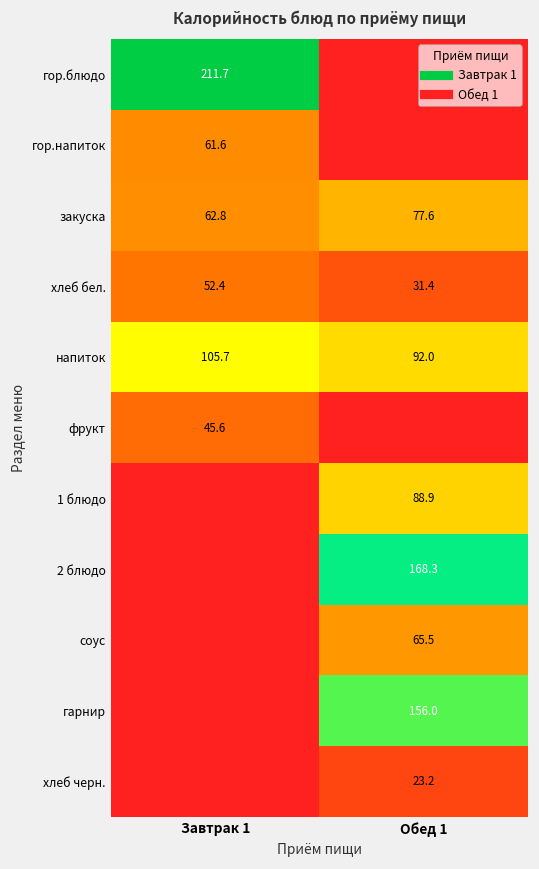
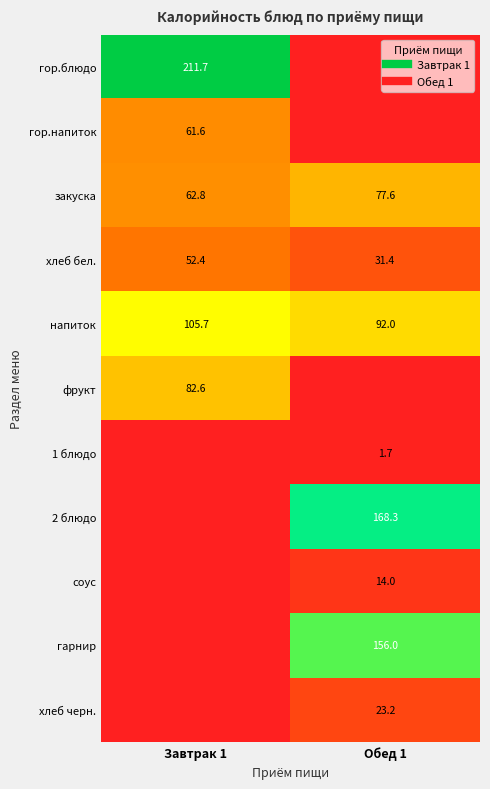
  {
    "гор.блюдо": {
      "Завтрак 1": 211.7
    },
    "гор.напиток": {
      "Завтрак 1": 61.6
    },
    "закуска": {
      "Завтрак 1": 62.8,
      "Обед 1": 77.6
    },
    "хлеб бел.": {
      "Завтрак 1": 52.4,
      "Обед 1": 31.4
    },
    "напиток": {
      "Завтрак 1": 105.7,
      "Обед 1": 92.0
    },
    "фрукт": {
-     "Завтрак 1": 45.6
+     "Завтрак 1": 82.6
    },
    "1 блюдо": {
-     "Обед 1": 88.9
+     "Обед 1": 1.7
    },
    "2 блюдо": {
      "Обед 1": 168.3
    },
    "соус": {
-     "Обед 1": 65.5
+     "Обед 1": 14.0
    },
    "гарнир": {
      "Обед 1": 156.0
    },
    "хлеб черн.": {
      "Обед 1": 23.2
    }
  }
